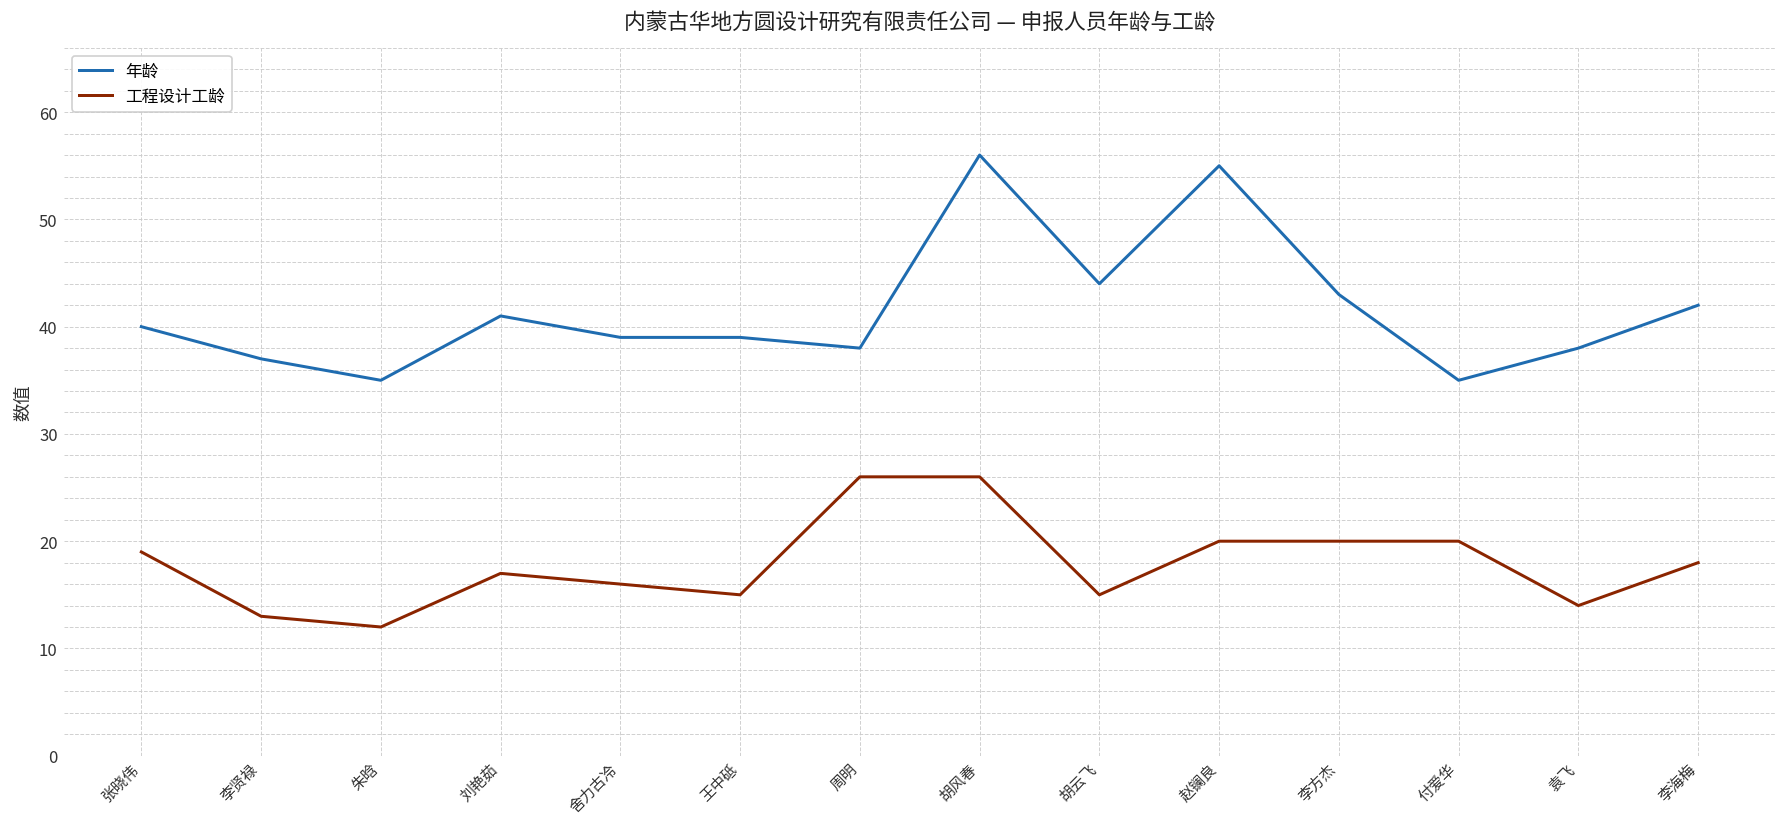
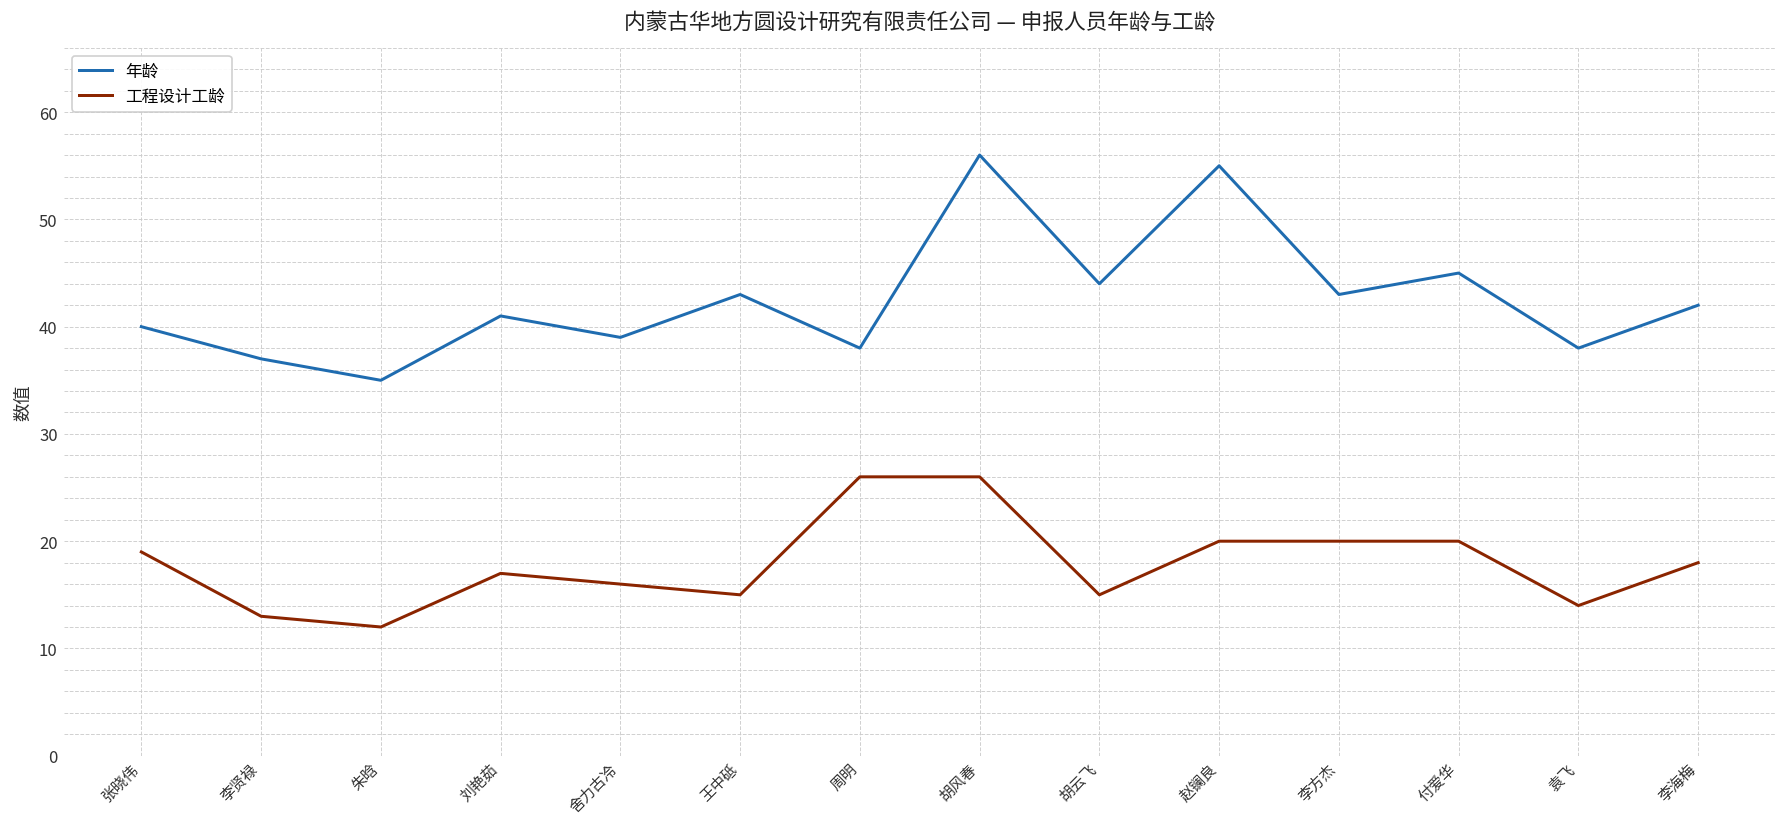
  {
    "年龄": {
      "张晓伟": 40,
      "李贤禄": 37,
      "朱晗": 35,
      "刘艳茹": 41,
      "舍力古冷": 39,
-     "王中砥": 39,
+     "王中砥": 43,
      "周明": 38,
      "胡风春": 56,
      "胡云飞": 44,
      "赵镧良": 55,
      "李方杰": 43,
-     "付爱华": 35,
+     "付爱华": 45,
      "袁飞": 38,
      "李海梅": 42
    },
    "工程设计工龄": {
      "张晓伟": 19,
      "李贤禄": 13,
      "朱晗": 12,
      "刘艳茹": 17,
      "舍力古冷": 16,
      "王中砥": 15,
      "周明": 26,
      "胡风春": 26,
      "胡云飞": 15,
      "赵镧良": 20,
      "李方杰": 20,
      "付爱华": 20,
      "袁飞": 14,
      "李海梅": 18
    }
  }
